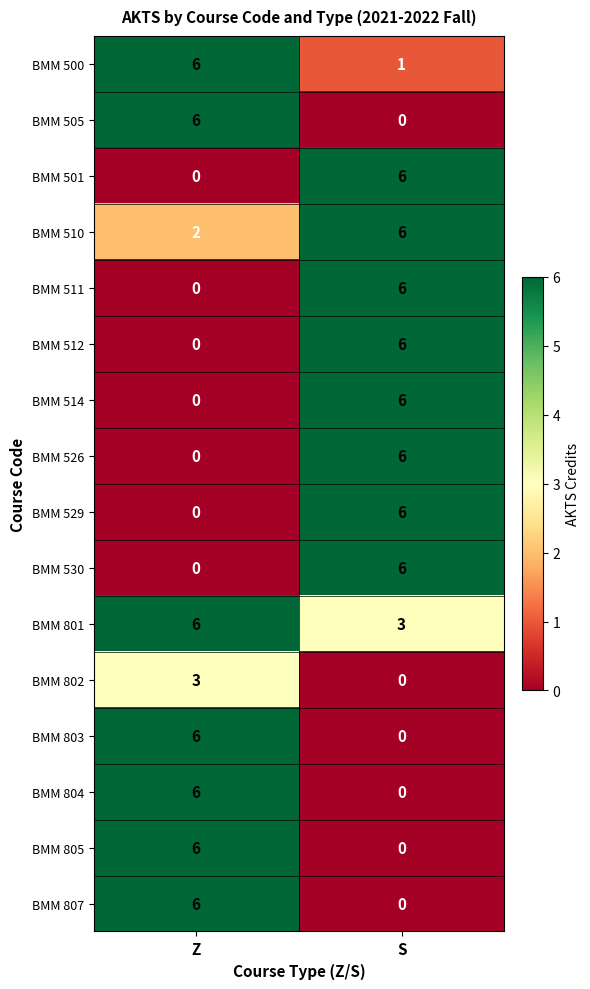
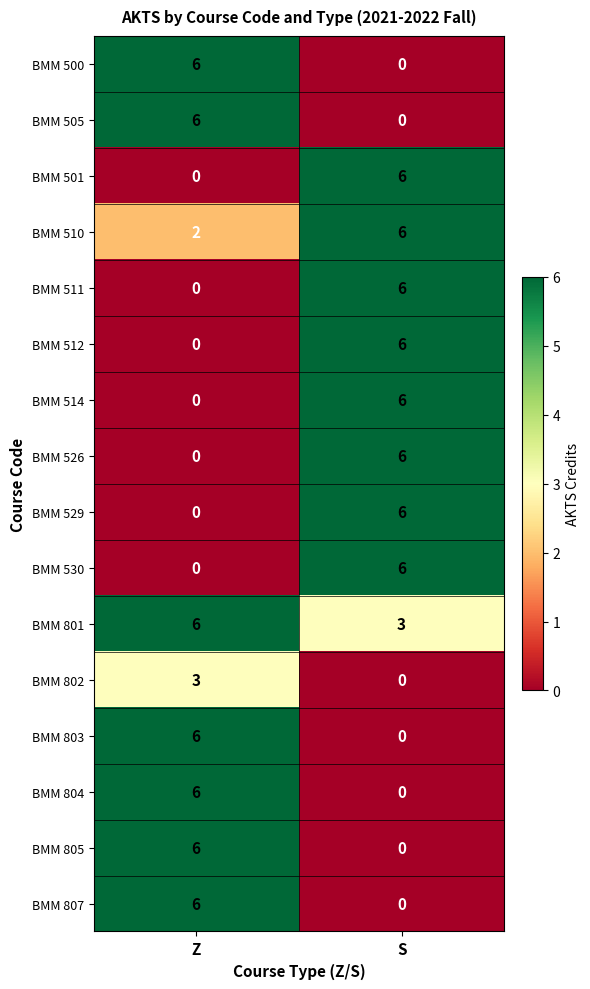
  {
    "BMM 500": {
      "Z": 6,
-     "S": 1
+     "S": 0
    },
    "BMM 505": {
      "Z": 6,
      "S": 0
    },
    "BMM 501": {
      "Z": 0,
      "S": 6
    },
    "BMM 510": {
      "Z": 2,
      "S": 6
    },
    "BMM 511": {
      "Z": 0,
      "S": 6
    },
    "BMM 512": {
      "Z": 0,
      "S": 6
    },
    "BMM 514": {
      "Z": 0,
      "S": 6
    },
    "BMM 526": {
      "Z": 0,
      "S": 6
    },
    "BMM 529": {
      "Z": 0,
      "S": 6
    },
    "BMM 530": {
      "Z": 0,
      "S": 6
    },
    "BMM 801": {
      "Z": 6,
      "S": 3
    },
    "BMM 802": {
      "Z": 3,
      "S": 0
    },
    "BMM 803": {
      "Z": 6,
      "S": 0
    },
    "BMM 804": {
      "Z": 6,
      "S": 0
    },
    "BMM 805": {
      "Z": 6,
      "S": 0
    },
    "BMM 807": {
      "Z": 6,
      "S": 0
    }
  }
